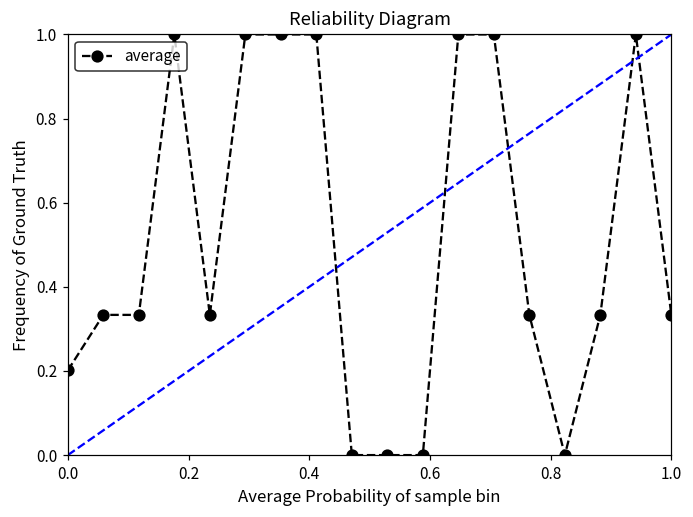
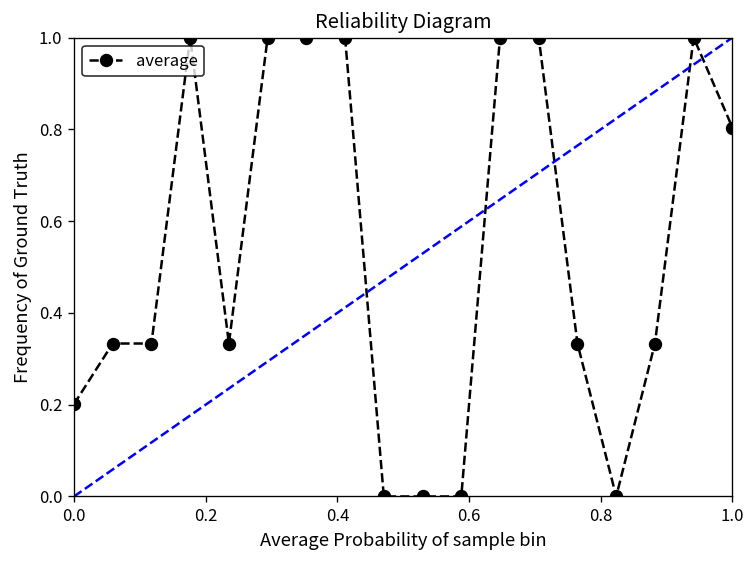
  {
    "average": {
      "0.0": 0.20,
-     "1.0": 0.33
+     "1.0": 0.80
    }
  }
